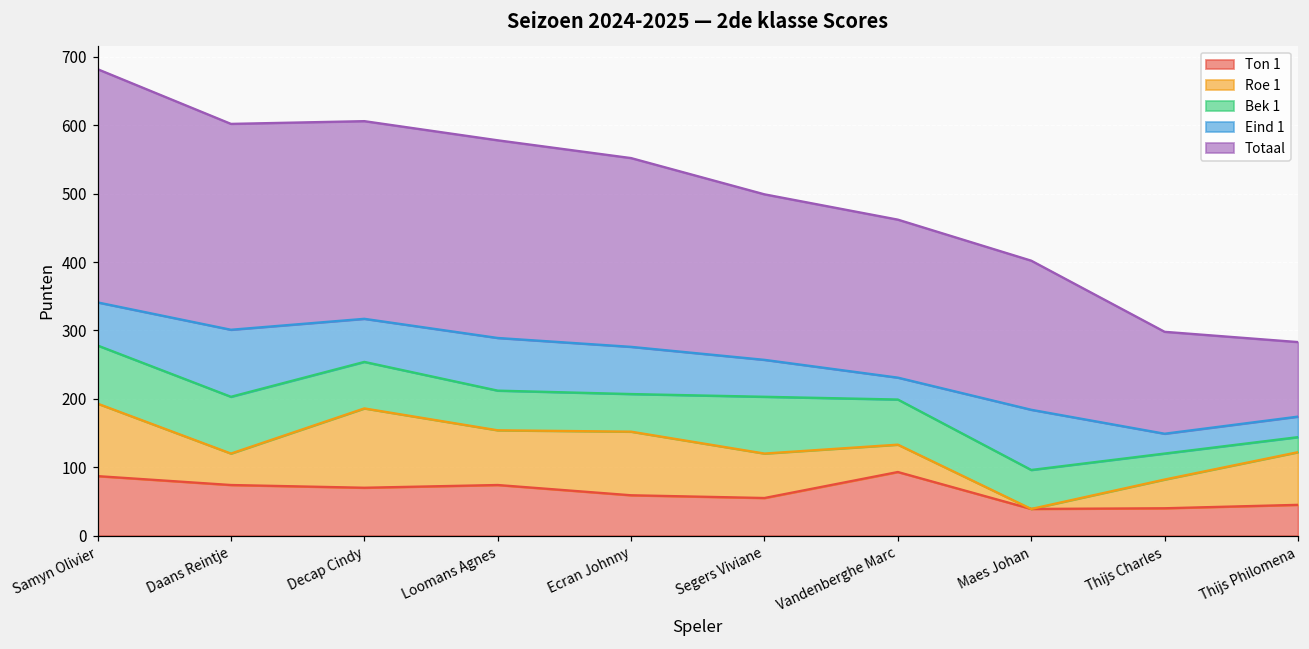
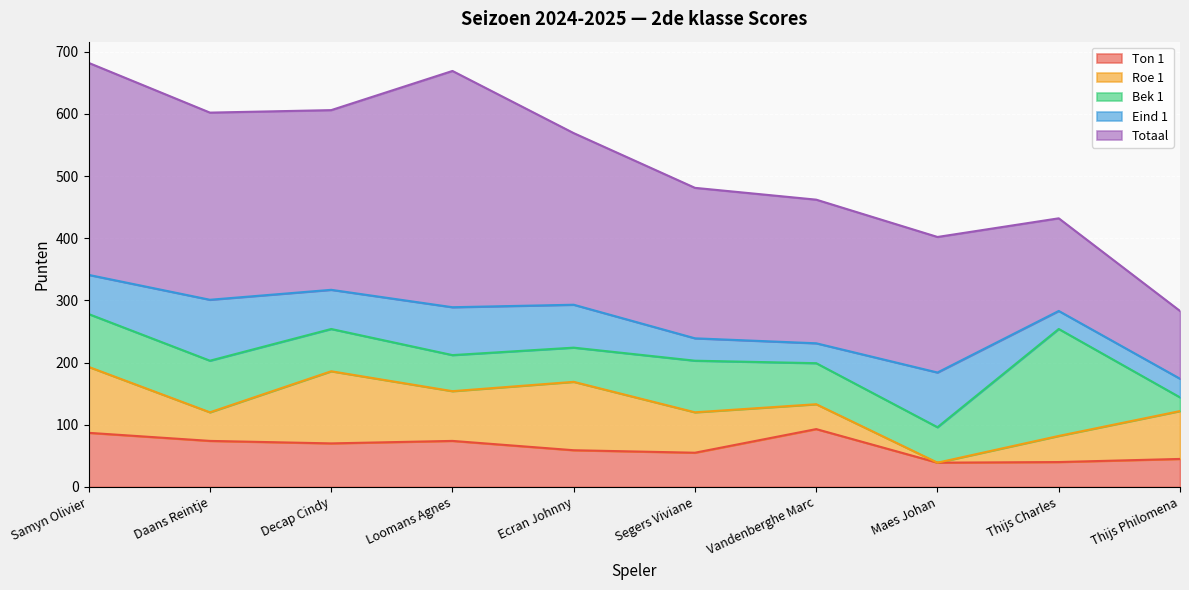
  {
    "Ton 1": {
      "Samyn Olivier": 90,
      "Daans Reintje": 70,
      "Decap Cindy": 70,
      "Loomans Agnes": 70,
      "Ecran Johnny": 60,
      "Segers Viviane": 60,
      "Vandenberghe Marc": 90,
      "Thijs Charles": 40,
      "Thijs Philomena": 50
    },
    "Roe 1": {
      "Samyn Olivier": 110,
      "Daans Reintje": 50,
      "Decap Cindy": 120,
      "Loomans Agnes": 80,
-     "Ecran Johnny": 90,
+     "Ecran Johnny": 110,
      "Segers Viviane": 70,
      "Vandenberghe Marc": 40,
      "Thijs Charles": 40,
      "Thijs Philomena": 80
    },
    "Bek 1": {
      "Samyn Olivier": 90,
      "Daans Reintje": 80,
      "Decap Cindy": 70,
      "Loomans Agnes": 60,
      "Ecran Johnny": 60,
      "Segers Viviane": 80,
      "Vandenberghe Marc": 70,
      "Maes Johan": 60,
-     "Thijs Charles": 40,
+     "Thijs Charles": 170,
      "Thijs Philomena": 20
    },
    "Eind 1": {
      "Samyn Olivier": 60,
      "Daans Reintje": 100,
      "Decap Cindy": 60,
      "Loomans Agnes": 80,
      "Ecran Johnny": 70,
-     "Segers Viviane": 50,
+     "Segers Viviane": 40,
      "Vandenberghe Marc": 30,
      "Maes Johan": 90,
      "Thijs Charles": 30,
      "Thijs Philomena": 30
    },
    "Totaal": {
      "Samyn Olivier": 340,
      "Daans Reintje": 300,
      "Decap Cindy": 290,
-     "Loomans Agnes": 290,
+     "Loomans Agnes": 380,
      "Ecran Johnny": 280,
      "Segers Viviane": 240,
      "Vandenberghe Marc": 230,
      "Maes Johan": 220,
      "Thijs Charles": 150,
      "Thijs Philomena": 110
    }
  }
